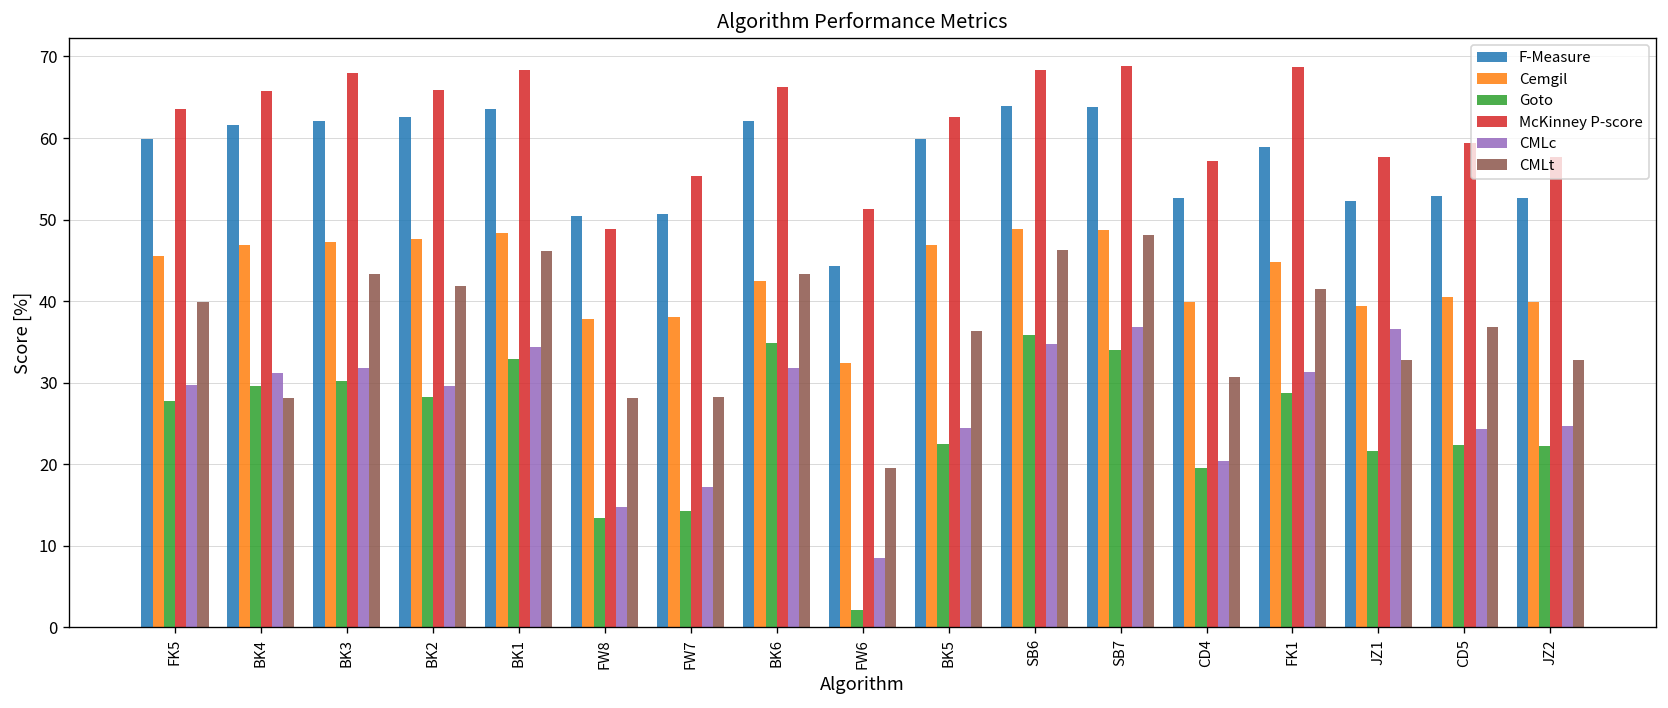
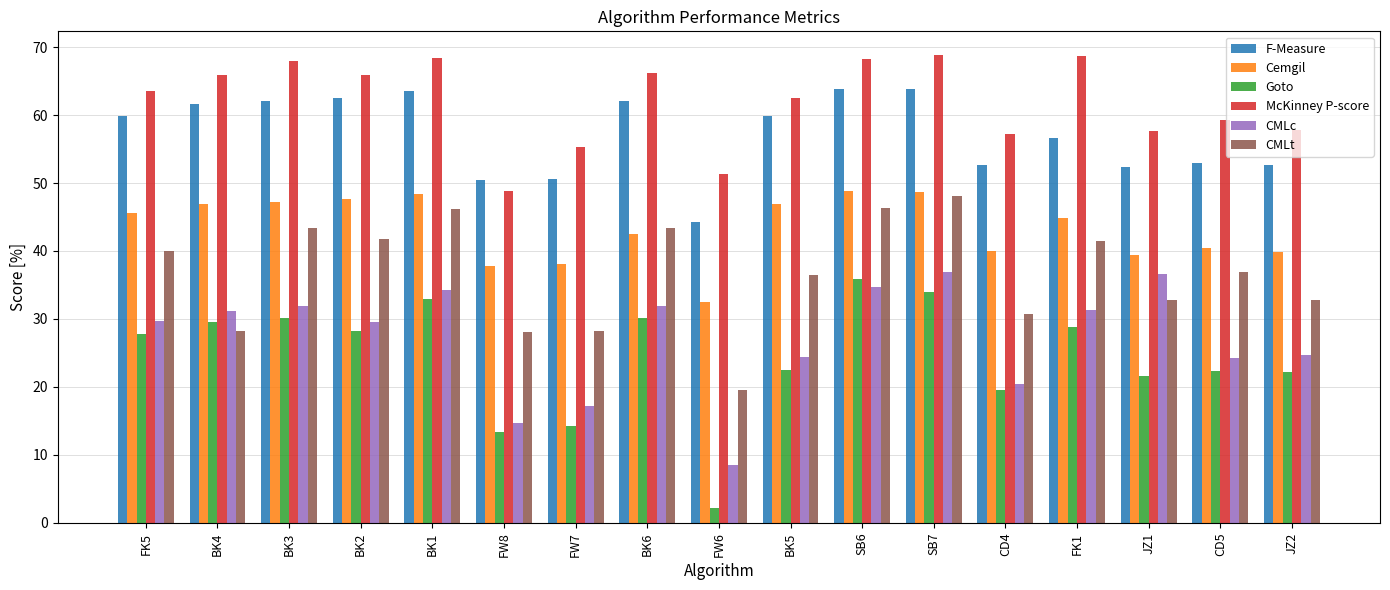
  {
    "F-Measure": {
      "FK5": 60,
      "BK4": 62,
      "BK3": 62,
      "BK2": 63,
      "BK1": 64,
      "FW8": 50,
      "FW7": 51,
      "BK6": 62,
      "FW6": 44,
      "BK5": 60,
      "SB6": 64,
      "SB7": 64,
      "CD4": 53,
-     "FK1": 59,
+     "FK1": 57,
      "JZ1": 52,
      "CD5": 53,
      "JZ2": 53
    },
    "Cemgil": {
      "FK5": 46,
      "BK4": 47,
      "BK3": 47,
      "BK2": 48,
      "BK1": 48,
      "FW8": 38,
      "FW7": 38,
      "BK6": 43,
      "FW6": 32,
      "BK5": 47,
      "SB6": 49,
      "SB7": 49,
      "CD4": 40,
      "FK1": 45,
      "JZ1": 39,
      "CD5": 40,
      "JZ2": 40
    },
    "Goto": {
      "FK5": 28,
      "BK4": 30,
      "BK3": 30,
      "BK2": 28,
      "BK1": 33,
      "FW8": 13,
      "FW7": 14,
-     "BK6": 35,
+     "BK6": 30,
      "FW6": 2,
      "BK5": 23,
      "SB6": 36,
      "SB7": 34,
      "CD4": 20,
      "FK1": 29,
      "JZ1": 22,
      "CD5": 22,
      "JZ2": 22
    },
    "McKinney P-score": {
      "FK5": 64,
      "BK4": 66,
      "BK3": 68,
      "BK2": 66,
      "BK1": 68,
      "FW8": 49,
      "FW7": 55,
      "BK6": 66,
      "FW6": 51,
      "BK5": 63,
      "SB6": 68,
      "SB7": 69,
      "CD4": 57,
      "FK1": 69,
      "JZ1": 58,
      "CD5": 59
    },
    "CMLc": {
      "FK5": 30,
      "BK4": 31,
      "BK3": 32,
      "BK2": 30,
      "BK1": 34,
      "FW8": 15,
      "FW7": 17,
      "BK6": 32,
      "FW6": 8,
      "BK5": 24,
      "SB6": 35,
      "SB7": 37,
      "CD4": 20,
      "FK1": 31,
      "JZ1": 37,
      "CD5": 24,
      "JZ2": 25
    },
    "CMLt": {
      "FK5": 40,
      "BK4": 28,
      "BK3": 43,
      "BK2": 42,
      "BK1": 46,
      "FW8": 28,
      "FW7": 28,
      "BK6": 43,
      "FW6": 20,
      "BK5": 36,
      "SB6": 46,
      "SB7": 48,
      "CD4": 31,
      "FK1": 41,
      "JZ1": 33,
      "CD5": 37,
      "JZ2": 33
    }
  }
